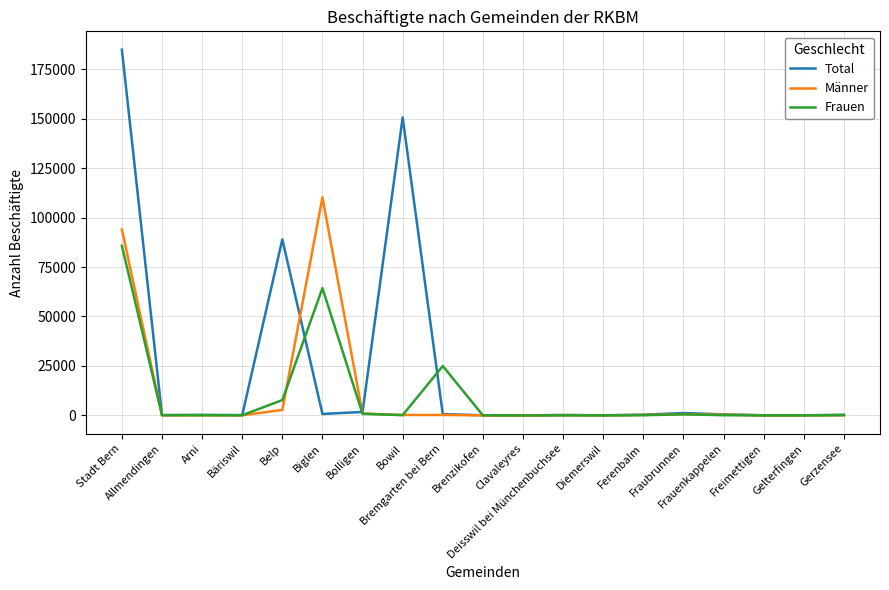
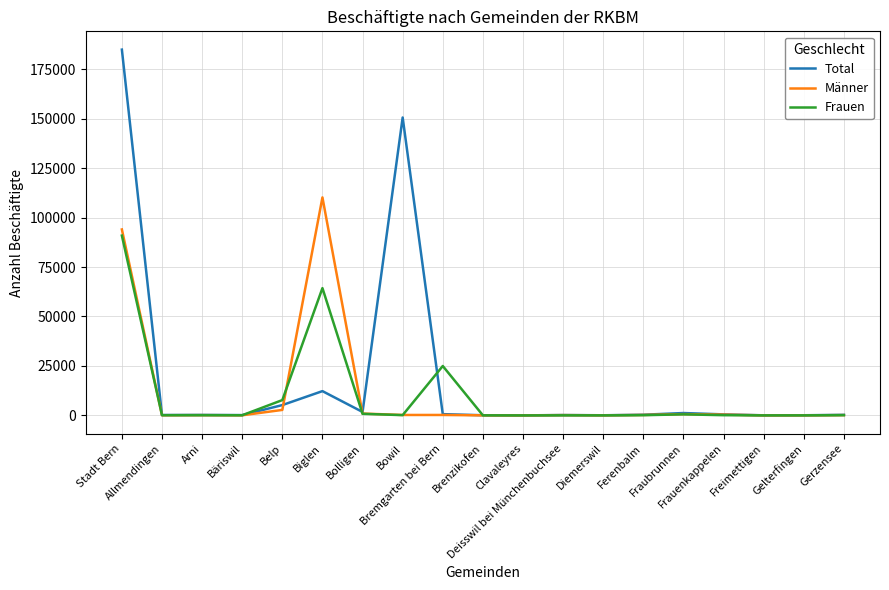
  {
    "Total": {
      "Stadt Bern": 185000,
-     "Belp": 89000,
-     "Biglen": 1000,
+     "Belp": 5000,
+     "Biglen": 12000,
      "Bowil": 151000
    },
    "Männer": {
      "Stadt Bern": 94000,
      "Belp": 3000,
      "Biglen": 110000
    },
    "Frauen": {
-     "Stadt Bern": 86000,
+     "Stadt Bern": 91000,
      "Belp": 8000,
      "Biglen": 64000,
      "Bremgarten bei Bern": 25000
    }
  }
